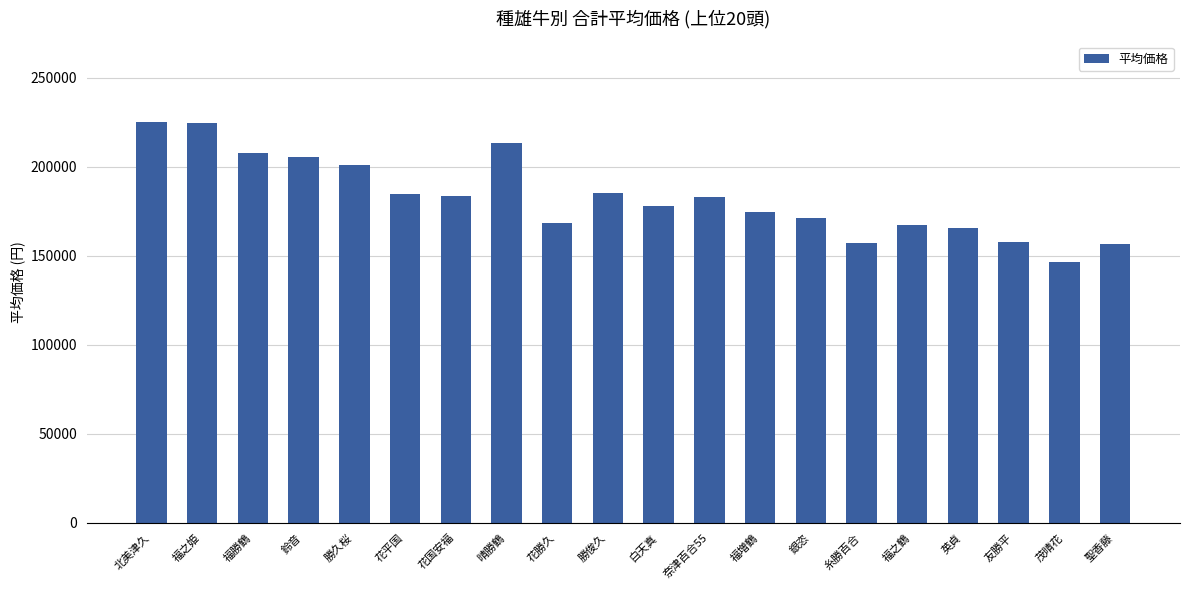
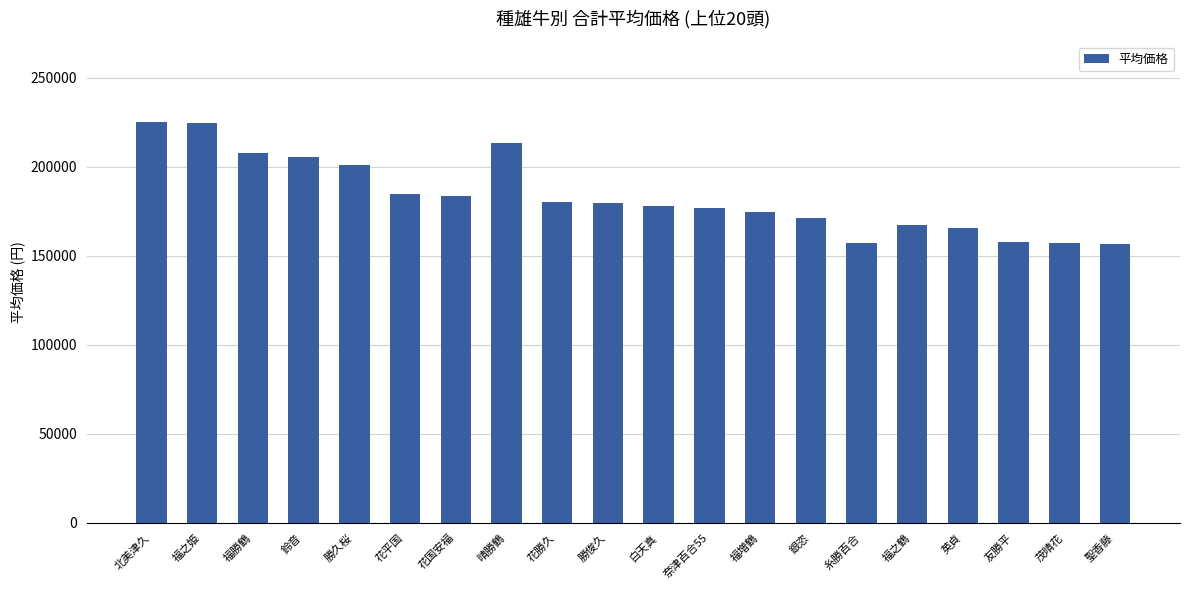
  {
    "北美津久": 225000,
    "福之姫": 225000,
    "福勝鶴": 208000,
    "鈴音": 206000,
    "勝久桜": 201000,
    "花平国": 185000,
    "花国安福": 184000,
    "晴勝鶴": 213000,
-   "花勝久": 168000,
-   "勝俊久": 185000,
+   "花勝久": 180000,
+   "勝俊久": 180000,
    "白天真": 178000,
-   "奈津百合55": 183000,
+   "奈津百合55": 177000,
    "福増鶴": 175000,
    "銀恣": 171000,
    "糸勝百合": 157000,
    "福之鶴": 167000,
    "英貞": 166000,
    "友勝平": 158000,
-   "茂晴花": 146000,
+   "茂晴花": 157000,
    "聖香藤": 156000
  }
